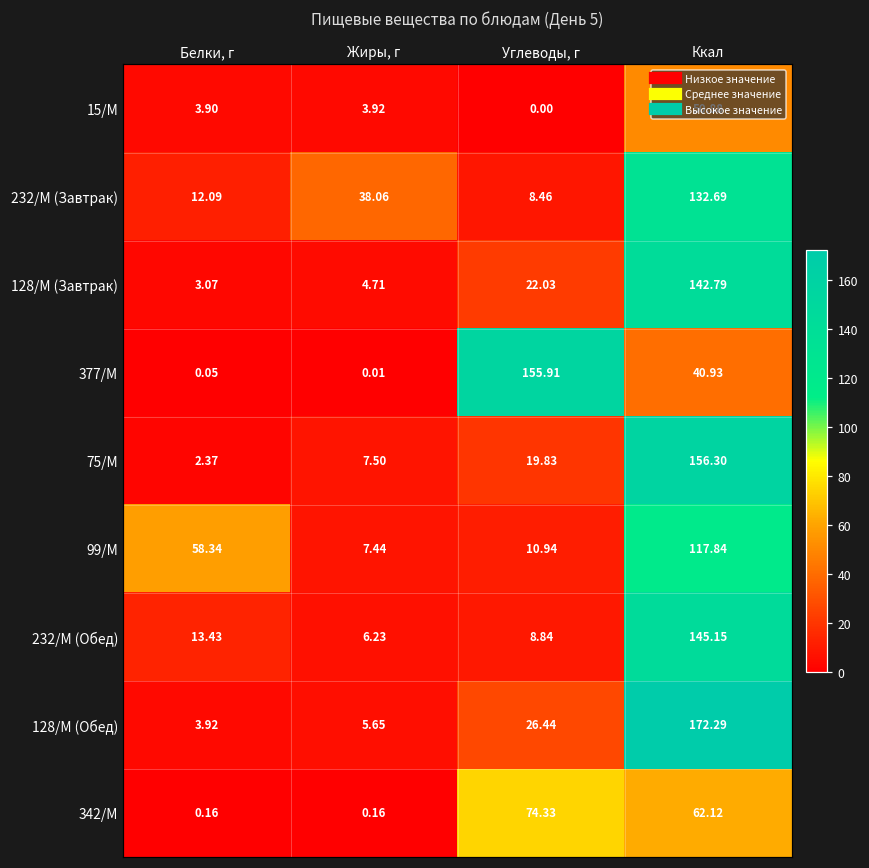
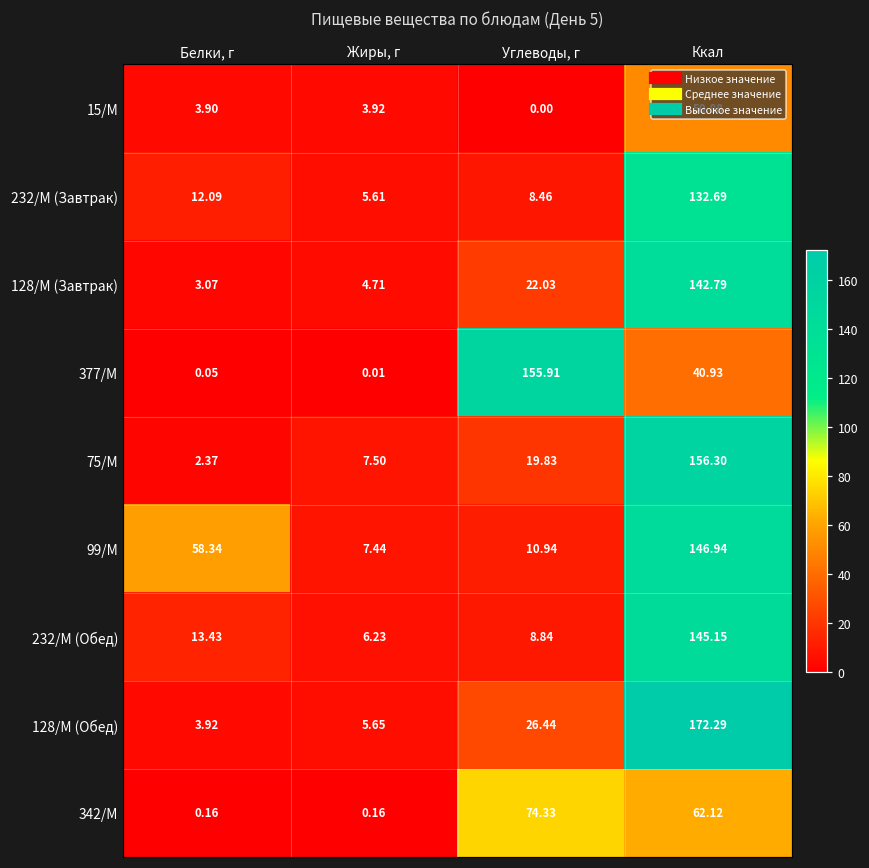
  {
    "15/М": {
      "Белки, г": 3.90,
      "Жиры, г": 3.92,
      "Углеводы, г": 0.00
    },
    "232/М (Завтрак)": {
      "Белки, г": 12.09,
-     "Жиры, г": 38.06,
+     "Жиры, г": 5.61,
      "Углеводы, г": 8.46,
      "Ккал": 132.69
    },
    "128/М (Завтрак)": {
      "Белки, г": 3.07,
      "Жиры, г": 4.71,
      "Углеводы, г": 22.03,
      "Ккал": 142.79
    },
    "377/М": {
      "Белки, г": 0.05,
      "Жиры, г": 0.01,
      "Углеводы, г": 155.91,
      "Ккал": 40.93
    },
    "75/М": {
      "Белки, г": 2.37,
      "Жиры, г": 7.50,
      "Углеводы, г": 19.83,
      "Ккал": 156.30
    },
    "99/М": {
      "Белки, г": 58.34,
      "Жиры, г": 7.44,
      "Углеводы, г": 10.94,
-     "Ккал": 117.84
+     "Ккал": 146.94
    },
    "232/М (Обед)": {
      "Белки, г": 13.43,
      "Жиры, г": 6.23,
      "Углеводы, г": 8.84,
      "Ккал": 145.15
    },
    "128/М (Обед)": {
      "Белки, г": 3.92,
      "Жиры, г": 5.65,
      "Углеводы, г": 26.44,
      "Ккал": 172.29
    },
    "342/М": {
      "Белки, г": 0.16,
      "Жиры, г": 0.16,
      "Углеводы, г": 74.33,
      "Ккал": 62.12
    }
  }
